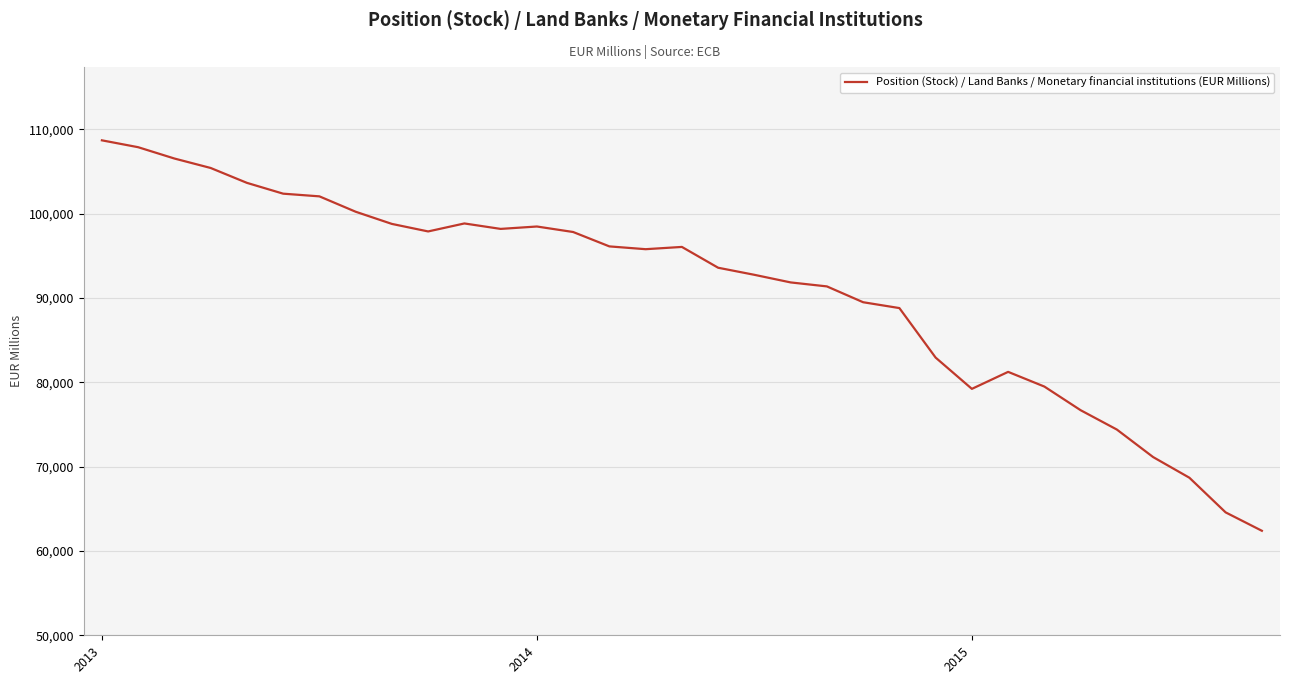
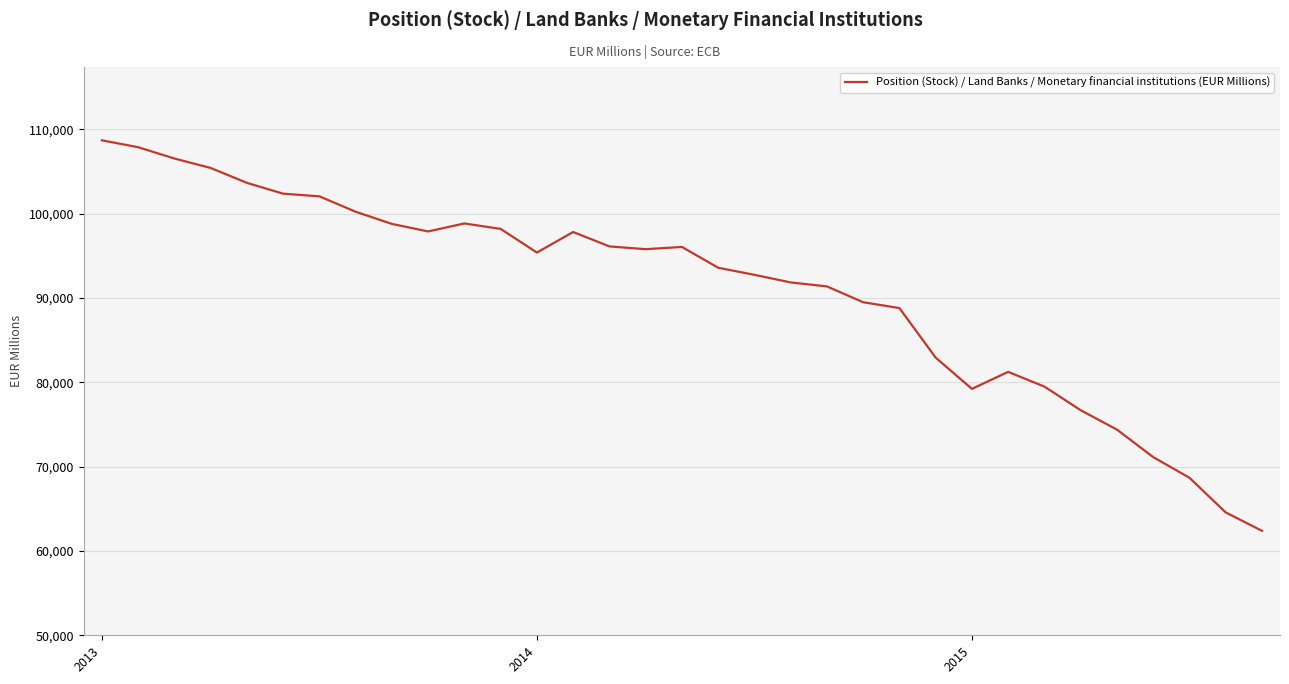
  {
    "2013": "109,000",
-   "2014": "98,000",
+   "2014": "95,000",
    "2015": "79,000"
  }
